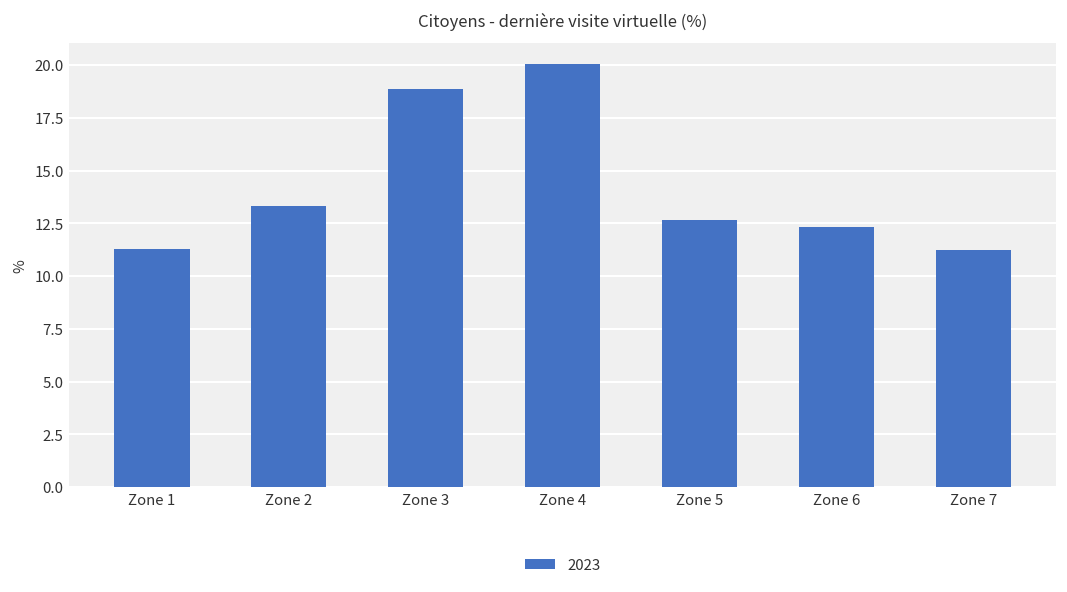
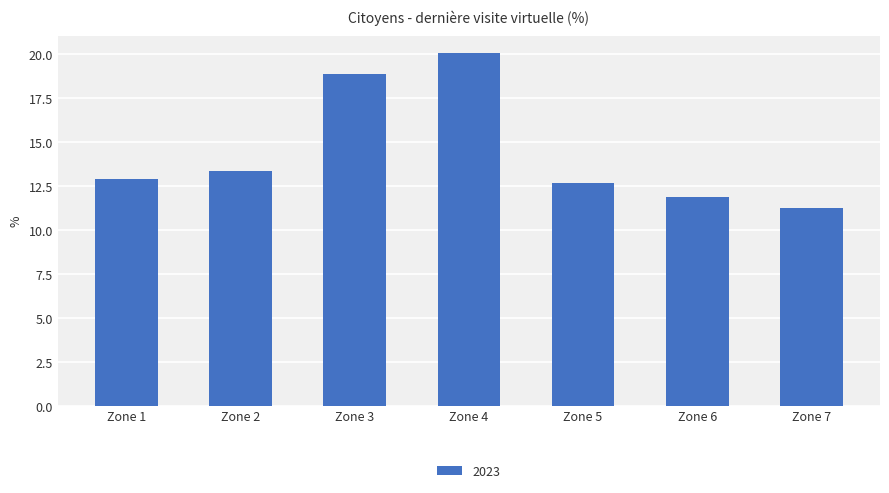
  {
-   "Zone 1": 11.3,
+   "Zone 1": 12.9,
    "Zone 2": 13.3,
    "Zone 3": 18.9,
    "Zone 4": 20.0,
    "Zone 5": 12.7,
-   "Zone 6": 12.3,
+   "Zone 6": 11.9,
    "Zone 7": 11.2
  }
